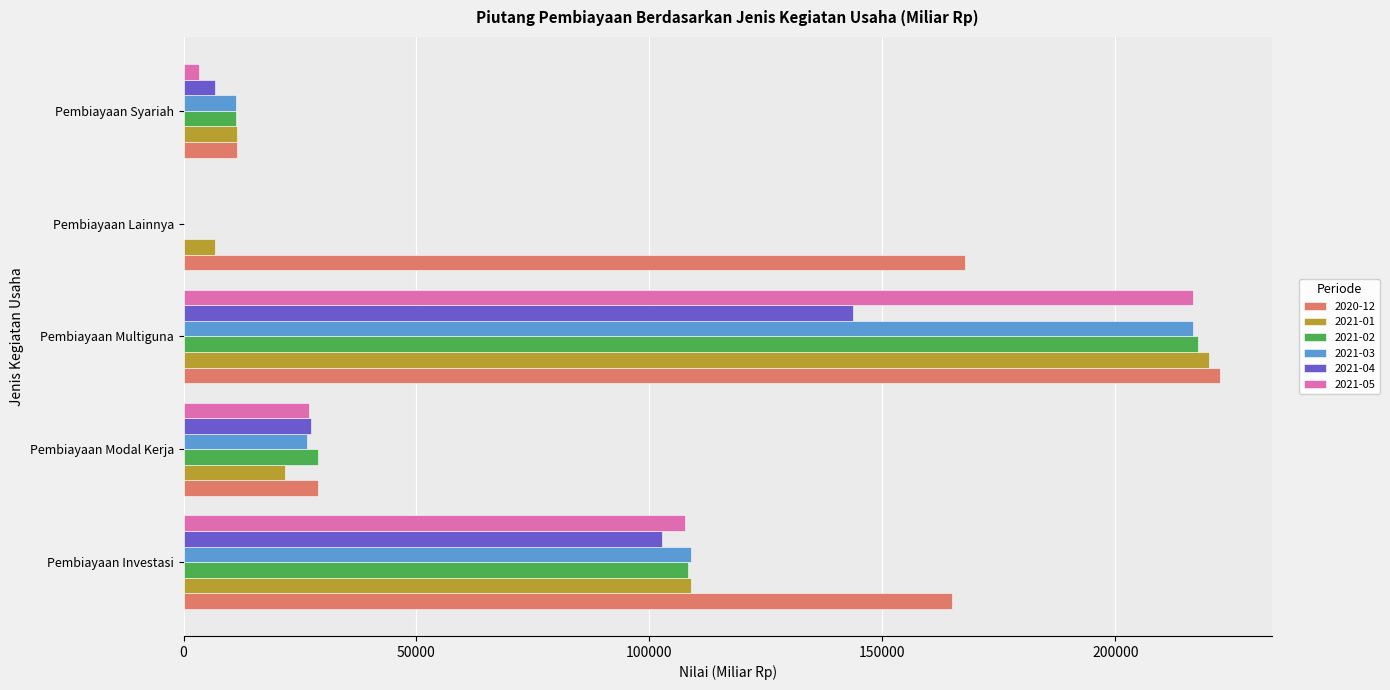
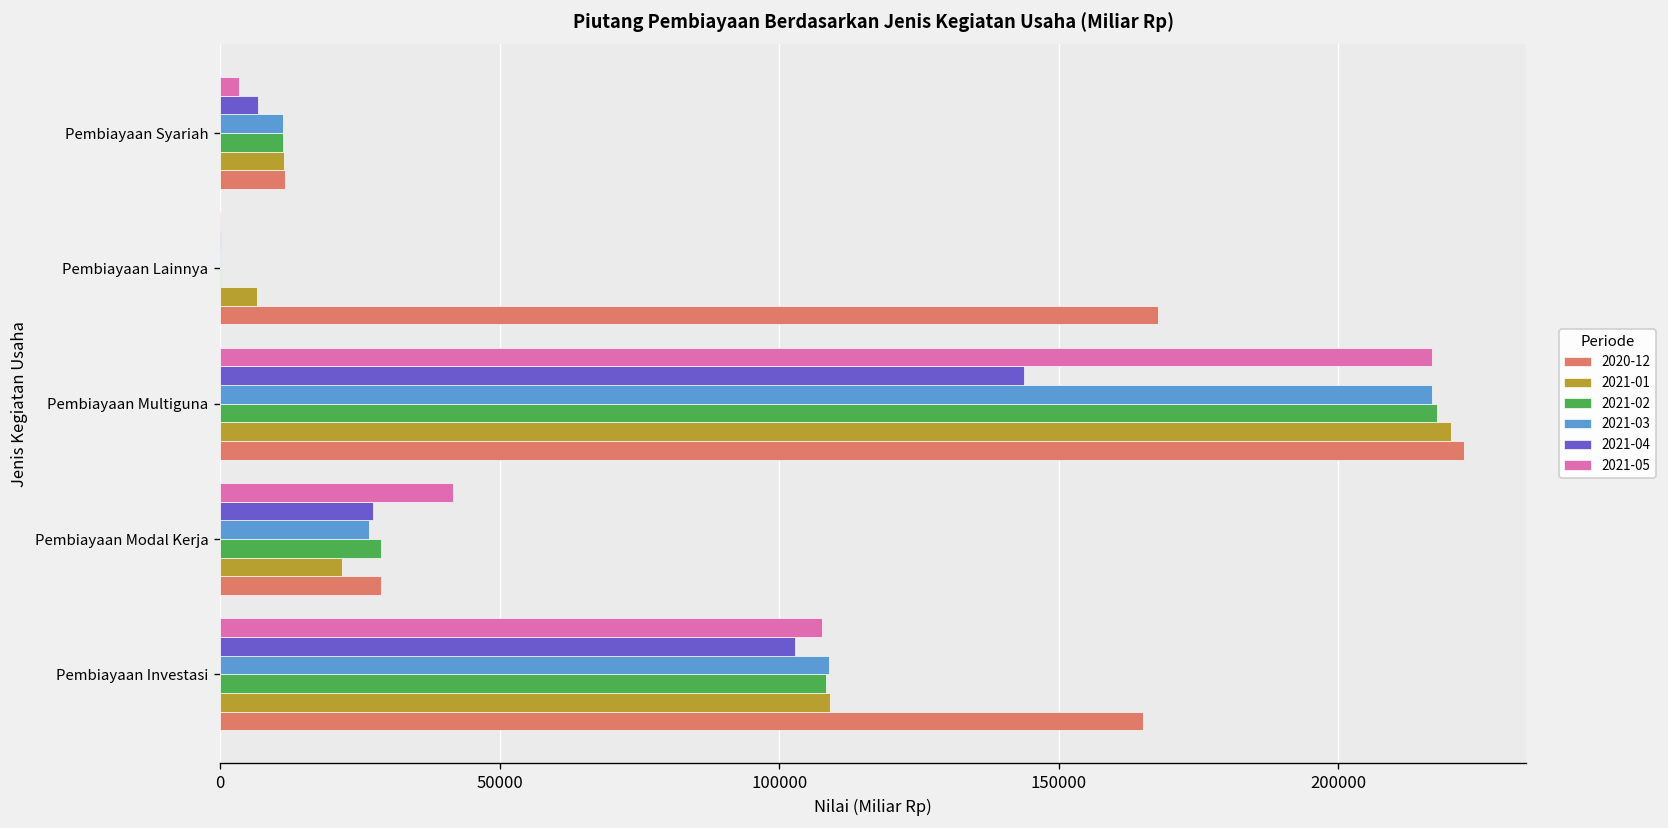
  {
    "2020-12": {
      "Pembiayaan Syariah": 12000,
      "Pembiayaan Lainnya": 168000,
      "Pembiayaan Multiguna": 222000,
      "Pembiayaan Modal Kerja": 29000,
      "Pembiayaan Investasi": 165000
    },
    "2021-01": {
      "Pembiayaan Syariah": 11000,
      "Pembiayaan Lainnya": 7000,
      "Pembiayaan Multiguna": 220000,
      "Pembiayaan Modal Kerja": 22000,
      "Pembiayaan Investasi": 109000
    },
    "2021-02": {
      "Pembiayaan Syariah": 11000,
      "Pembiayaan Multiguna": 218000,
      "Pembiayaan Modal Kerja": 29000,
      "Pembiayaan Investasi": 108000
    },
    "2021-03": {
      "Pembiayaan Syariah": 11000,
      "Pembiayaan Multiguna": 217000,
      "Pembiayaan Modal Kerja": 27000,
      "Pembiayaan Investasi": 109000
    },
    "2021-04": {
      "Pembiayaan Syariah": 7000,
      "Pembiayaan Multiguna": 144000,
      "Pembiayaan Modal Kerja": 27000,
      "Pembiayaan Investasi": 103000
    },
    "2021-05": {
      "Pembiayaan Syariah": 3000,
      "Pembiayaan Multiguna": 217000,
-     "Pembiayaan Modal Kerja": 27000,
+     "Pembiayaan Modal Kerja": 42000,
      "Pembiayaan Investasi": 108000
    }
  }
